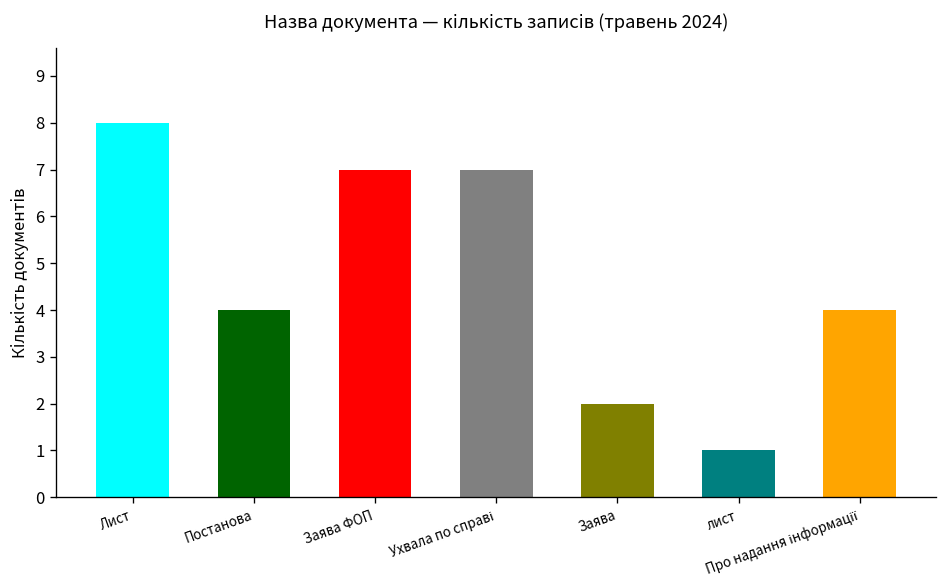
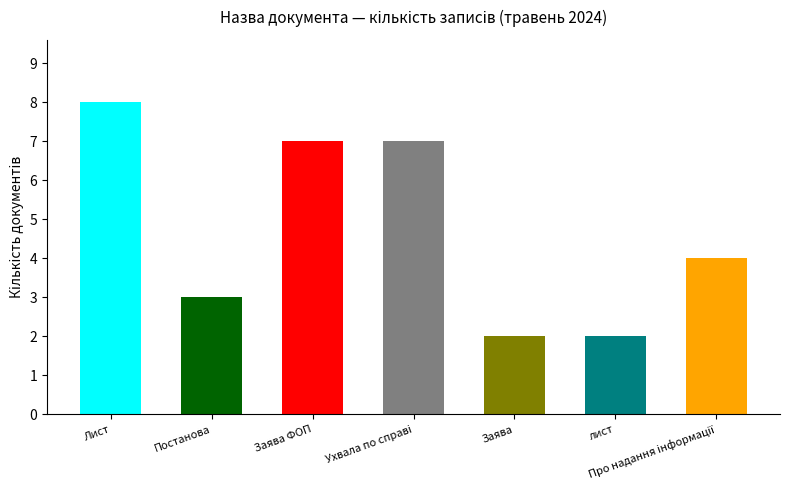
  {
    "Лист": 8,
-   "Постанова": 4,
+   "Постанова": 3,
    "Заява ФОП": 7,
    "Ухвала по справі": 7,
    "Заява": 2,
-   "лист": 1,
+   "лист": 2,
    "Про надання інформації": 4
  }
